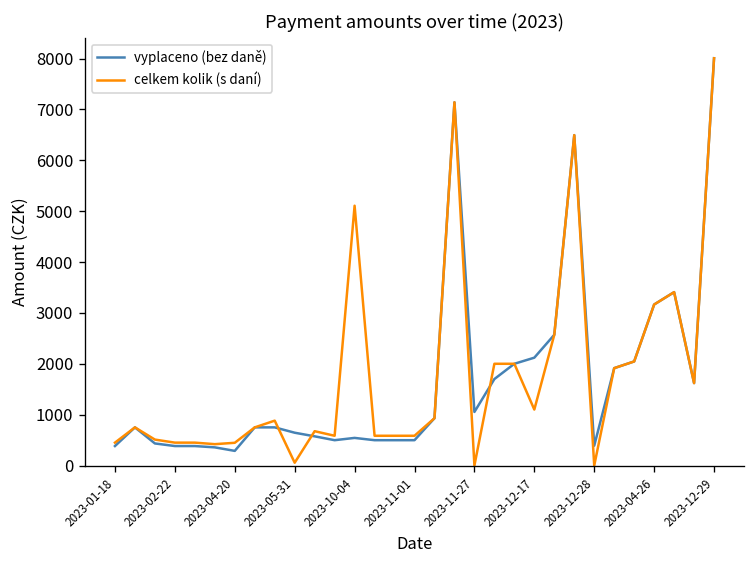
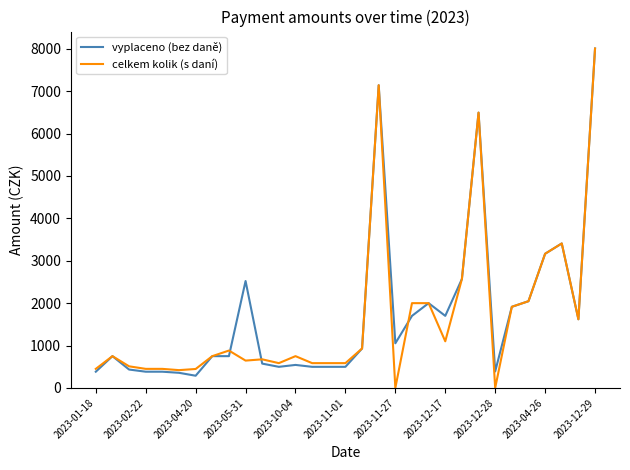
  {
    "vyplaceno (bez daně)": {
      "2023-01-18": 400,
      "2023-02-22": 400,
      "2023-04-20": 300,
-     "2023-05-31": 600,
+     "2023-05-31": 2500,
      "2023-10-04": 500,
      "2023-11-01": 500,
-     "2023-12-17": 2100,
+     "2023-12-17": 1700,
      "2023-12-28": 400
    },
    "celkem kolik (s daní)": {
      "2023-01-18": 500,
      "2023-02-22": 500,
      "2023-04-20": 400,
-     "2023-05-31": 100,
-     "2023-10-04": 5100,
+     "2023-05-31": 600,
+     "2023-10-04": 800,
      "2023-11-01": 600,
      "2023-12-17": 1100,
      "2023-12-28": 0
    }
  }
